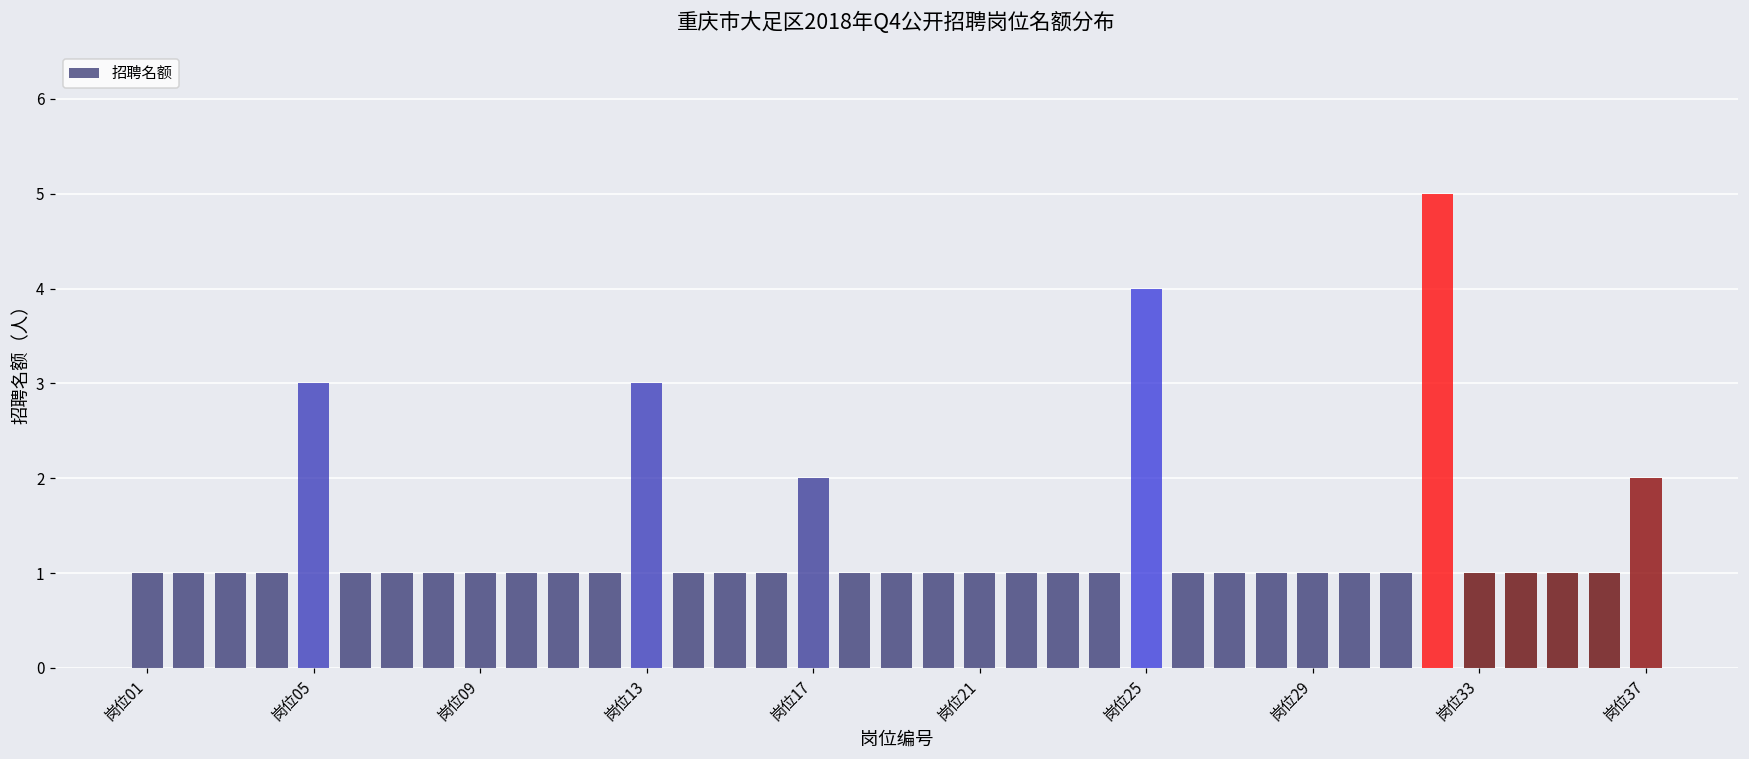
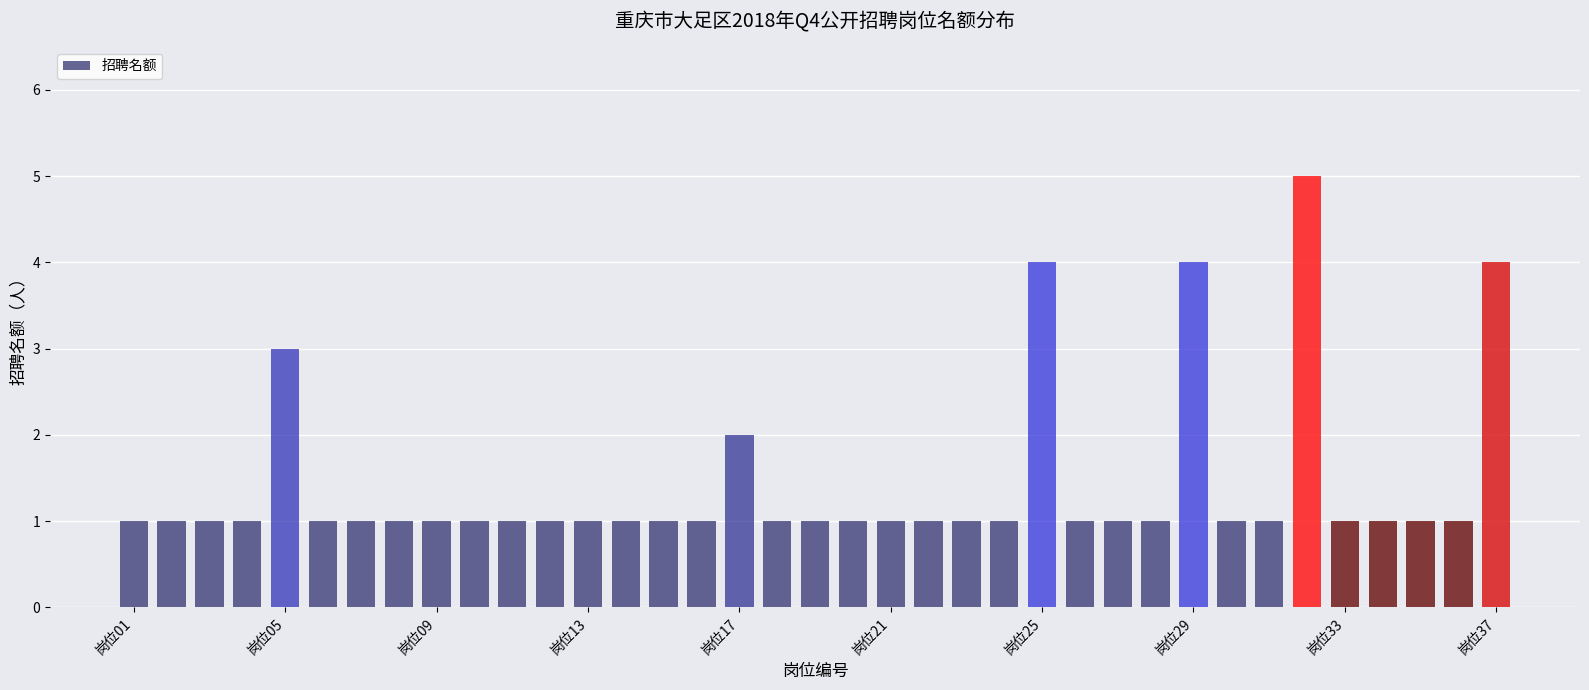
  {
    "岗位01": 1,
    "岗位05": 3,
    "岗位09": 1,
-   "岗位13": 3,
+   "岗位13": 1,
    "岗位17": 2,
    "岗位21": 1,
    "岗位25": 4,
-   "岗位29": 1,
+   "岗位29": 4,
    "岗位33": 1,
-   "岗位37": 2
+   "岗位37": 4
  }
